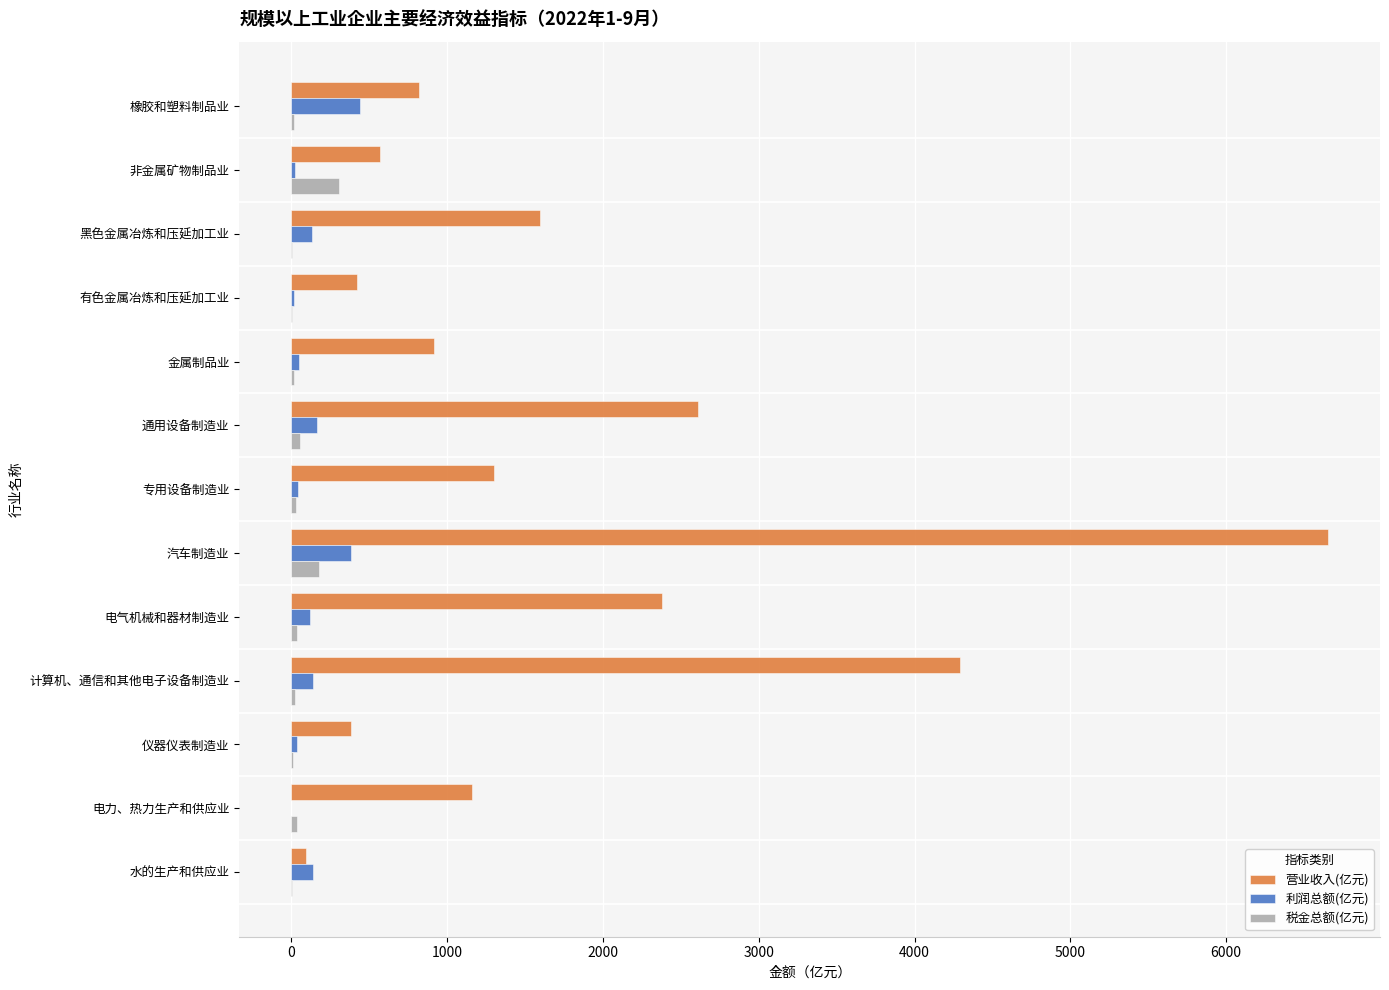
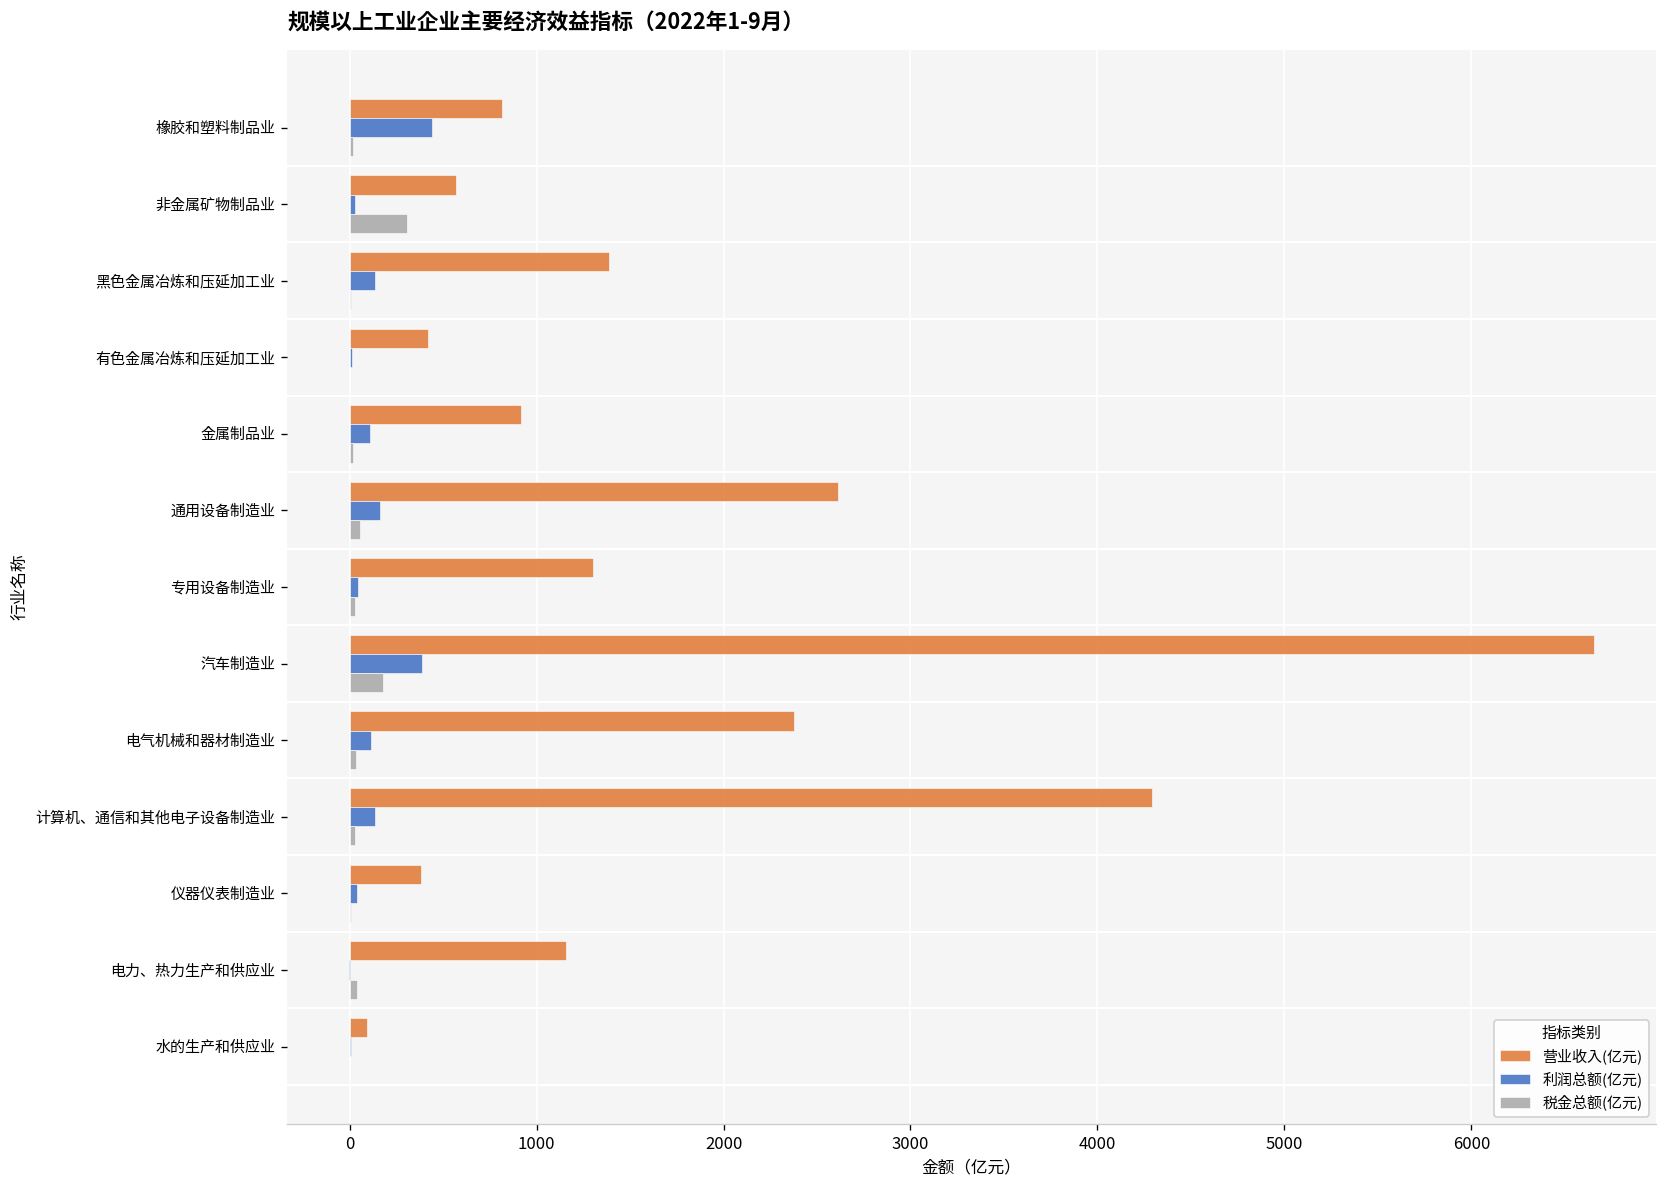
  {
    "营业收入(亿元)": {
      "橡胶和塑料制品业": 820,
      "非金属矿物制品业": 570,
-     "黑色金属冶炼和压延加工业": 1590,
+     "黑色金属冶炼和压延加工业": 1390,
      "有色金属冶炼和压延加工业": 420,
      "金属制品业": 920,
      "通用设备制造业": 2610,
      "专用设备制造业": 1300,
      "汽车制造业": 6650,
      "电气机械和器材制造业": 2380,
      "计算机、通信和其他电子设备制造业": 4290,
      "仪器仪表制造业": 380,
      "电力、热力生产和供应业": 1160,
      "水的生产和供应业": 90
    },
    "利润总额(亿元)": {
      "橡胶和塑料制品业": 440,
      "非金属矿物制品业": 30,
      "黑色金属冶炼和压延加工业": 140,
-     "金属制品业": 50,
+     "金属制品业": 110,
      "通用设备制造业": 160,
      "专用设备制造业": 50,
      "汽车制造业": 390,
      "电气机械和器材制造业": 120,
      "计算机、通信和其他电子设备制造业": 140,
      "仪器仪表制造业": 40,
-     "水的生产和供应业": 140
+     "水的生产和供应业": 10
    },
    "税金总额(亿元)": {
      "橡胶和塑料制品业": 20,
      "非金属矿物制品业": 310,
      "金属制品业": 20,
      "通用设备制造业": 50,
      "专用设备制造业": 30,
      "汽车制造业": 180,
      "电气机械和器材制造业": 30,
      "计算机、通信和其他电子设备制造业": 30,
      "电力、热力生产和供应业": 40
    }
  }
